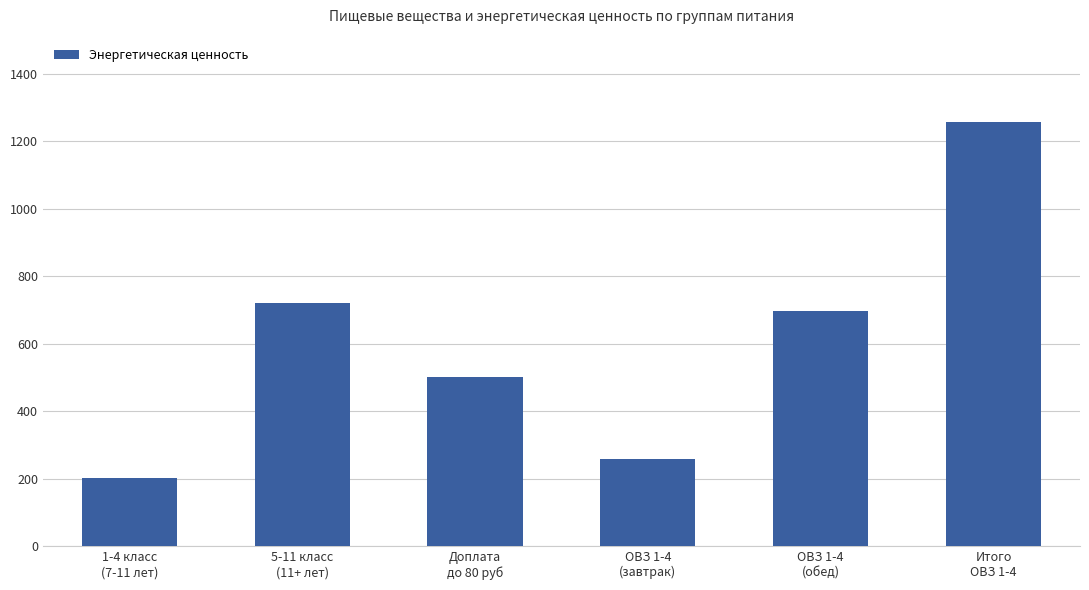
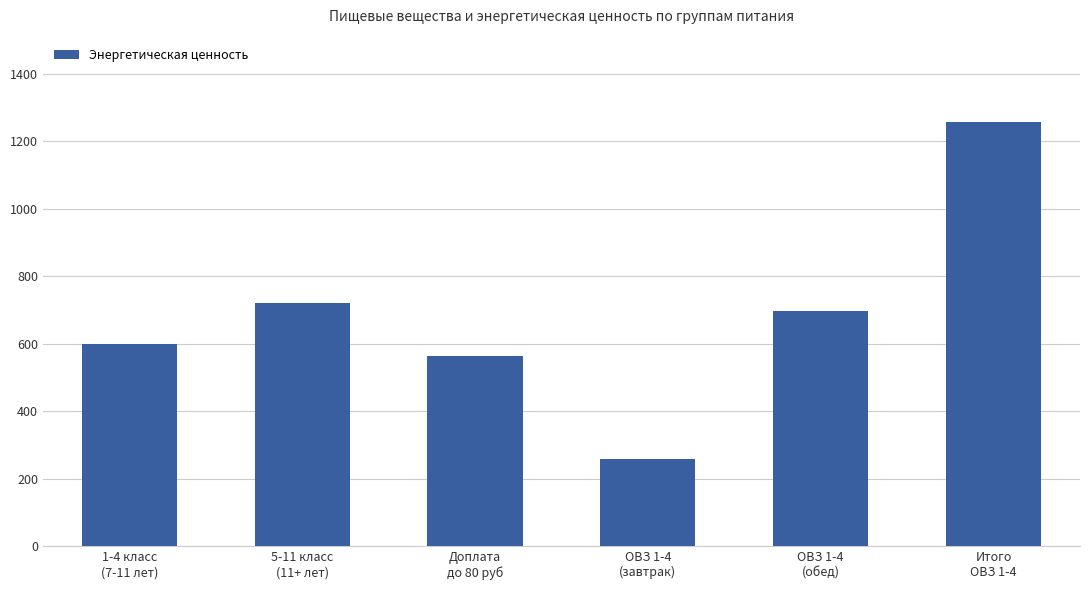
  {
-   "1-4 класс (7-11 лет)": 200,
+   "1-4 класс (7-11 лет)": 600,
    "5-11 класс (11+ лет)": 720,
-   "Доплата до 80 руб": 500,
+   "Доплата до 80 руб": 570,
    "ОВЗ 1-4 (завтрак)": 260,
    "ОВЗ 1-4 (обед)": 700,
    "Итого ОВЗ 1-4": 1260
  }
